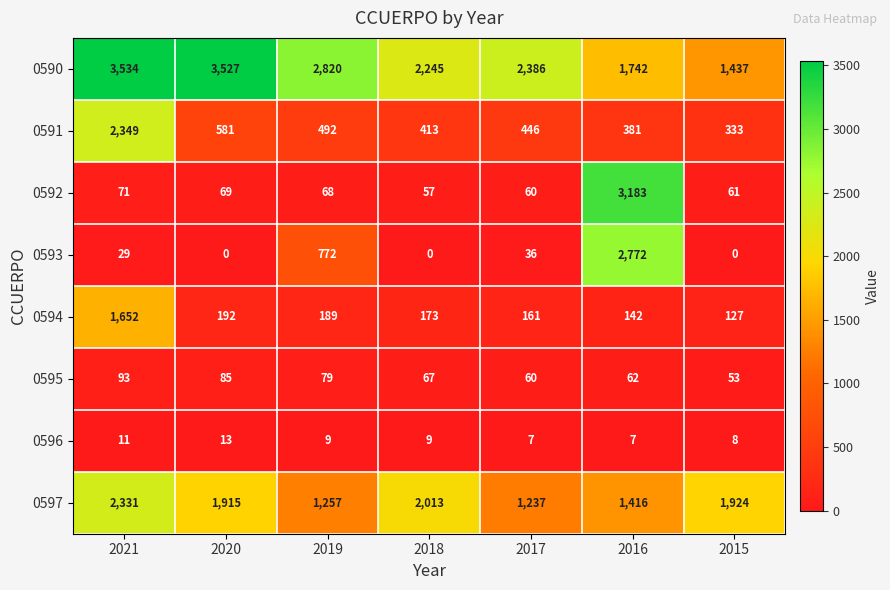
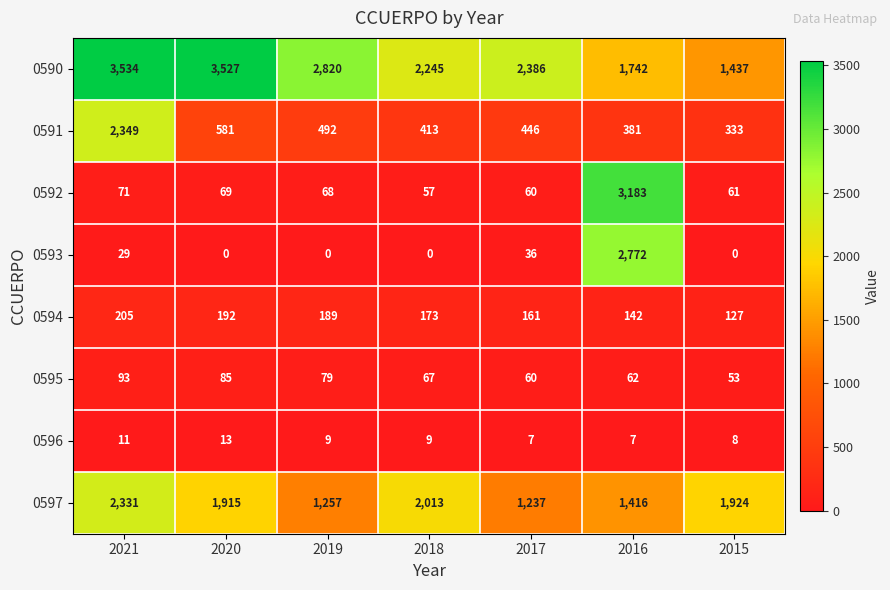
  {
    "0590": {
      "2021": "3,534",
      "2020": "3,527",
      "2019": "2,820",
      "2018": "2,245",
      "2017": "2,386",
      "2016": "1,742",
      "2015": "1,437"
    },
    "0591": {
      "2021": "2,349",
      "2020": "581",
      "2019": "492",
      "2018": "413",
      "2017": "446",
      "2016": "381",
      "2015": "333"
    },
    "0592": {
      "2021": "71",
      "2020": "69",
      "2019": "68",
      "2018": "57",
      "2017": "60",
      "2016": "3,183",
      "2015": "61"
    },
    "0593": {
      "2021": "29",
      "2020": "0",
-     "2019": "772",
+     "2019": "0",
      "2018": "0",
      "2017": "36",
      "2016": "2,772",
      "2015": "0"
    },
    "0594": {
-     "2021": "1,652",
+     "2021": "205",
      "2020": "192",
      "2019": "189",
      "2018": "173",
      "2017": "161",
      "2016": "142",
      "2015": "127"
    },
    "0595": {
      "2021": "93",
      "2020": "85",
      "2019": "79",
      "2018": "67",
      "2017": "60",
      "2016": "62",
      "2015": "53"
    },
    "0596": {
      "2021": "11",
      "2020": "13",
      "2019": "9",
      "2018": "9",
      "2017": "7",
      "2016": "7",
      "2015": "8"
    },
    "0597": {
      "2021": "2,331",
      "2020": "1,915",
      "2019": "1,257",
      "2018": "2,013",
      "2017": "1,237",
      "2016": "1,416",
      "2015": "1,924"
    }
  }
